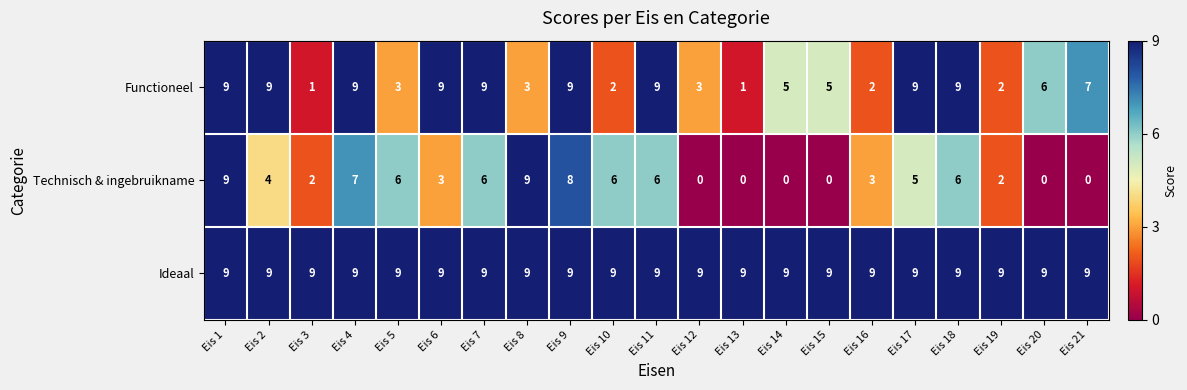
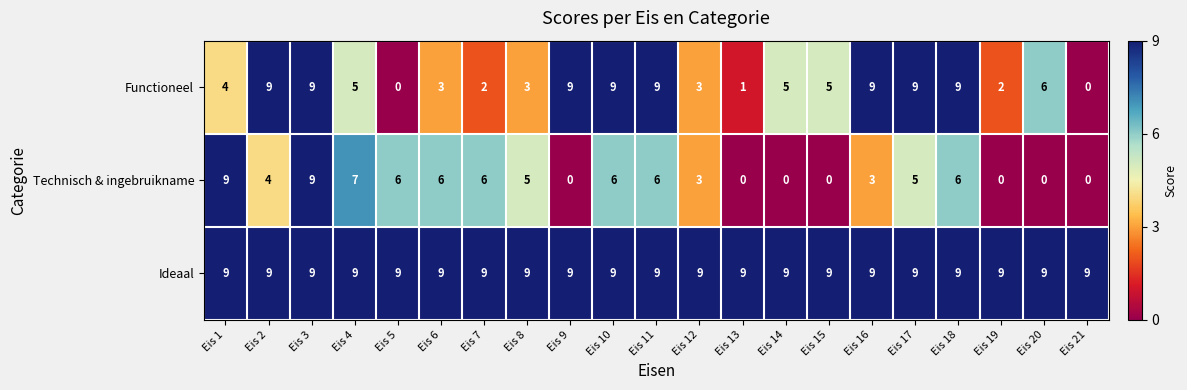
  {
    "Functioneel": {
-     "Eis 1": 9,
+     "Eis 1": 4,
      "Eis 2": 9,
-     "Eis 3": 1,
-     "Eis 4": 9,
-     "Eis 5": 3,
-     "Eis 6": 9,
-     "Eis 7": 9,
+     "Eis 3": 9,
+     "Eis 4": 5,
+     "Eis 5": 0,
+     "Eis 6": 3,
+     "Eis 7": 2,
      "Eis 8": 3,
      "Eis 9": 9,
-     "Eis 10": 2,
+     "Eis 10": 9,
      "Eis 11": 9,
      "Eis 12": 3,
      "Eis 13": 1,
      "Eis 14": 5,
      "Eis 15": 5,
-     "Eis 16": 2,
+     "Eis 16": 9,
      "Eis 17": 9,
      "Eis 18": 9,
      "Eis 19": 2,
      "Eis 20": 6,
-     "Eis 21": 7
+     "Eis 21": 0
    },
    "Technisch & ingebruikname": {
      "Eis 1": 9,
      "Eis 2": 4,
-     "Eis 3": 2,
+     "Eis 3": 9,
      "Eis 4": 7,
      "Eis 5": 6,
-     "Eis 6": 3,
+     "Eis 6": 6,
      "Eis 7": 6,
-     "Eis 8": 9,
-     "Eis 9": 8,
+     "Eis 8": 5,
+     "Eis 9": 0,
      "Eis 10": 6,
      "Eis 11": 6,
-     "Eis 12": 0,
+     "Eis 12": 3,
      "Eis 13": 0,
      "Eis 14": 0,
      "Eis 15": 0,
      "Eis 16": 3,
      "Eis 17": 5,
      "Eis 18": 6,
-     "Eis 19": 2,
+     "Eis 19": 0,
      "Eis 20": 0,
      "Eis 21": 0
    },
    "Ideaal": {
      "Eis 1": 9,
      "Eis 2": 9,
      "Eis 3": 9,
      "Eis 4": 9,
      "Eis 5": 9,
      "Eis 6": 9,
      "Eis 7": 9,
      "Eis 8": 9,
      "Eis 9": 9,
      "Eis 10": 9,
      "Eis 11": 9,
      "Eis 12": 9,
      "Eis 13": 9,
      "Eis 14": 9,
      "Eis 15": 9,
      "Eis 16": 9,
      "Eis 17": 9,
      "Eis 18": 9,
      "Eis 19": 9,
      "Eis 20": 9,
      "Eis 21": 9
    }
  }
